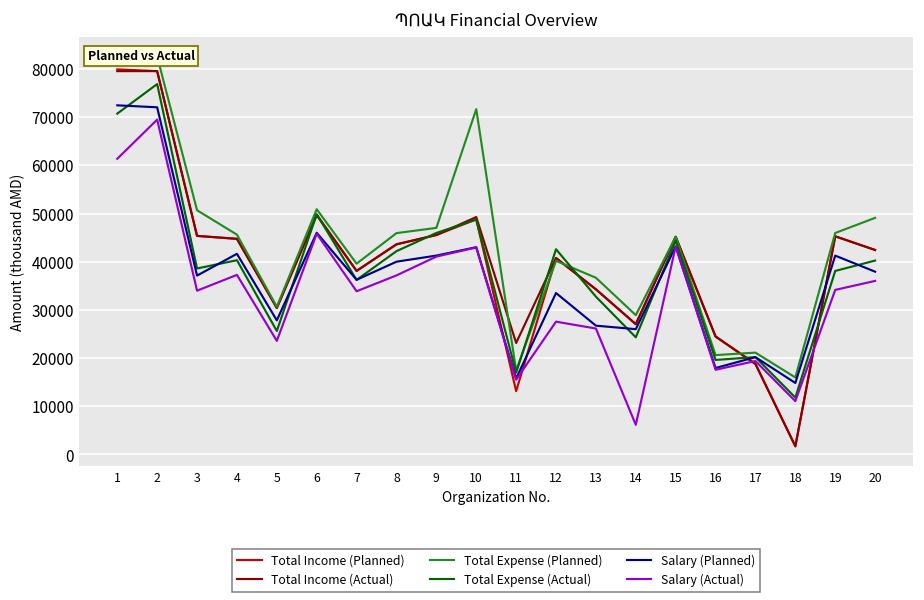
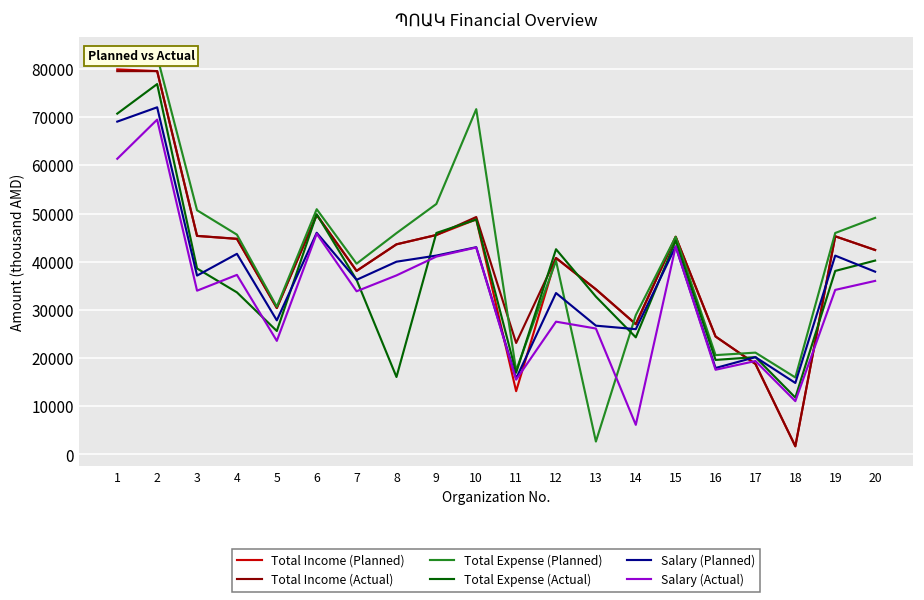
  {
    "Total Income (Planned)": {
      "11": 13000
    },
    "Total Income (Actual)": {
      "11": 23000
    },
    "Total Expense (Planned)": {
      "3": 51000,
      "4": 46000,
      "6": 51000,
      "7": 40000,
      "8": 46000,
-     "9": 47000,
+     "9": 52000,
      "10": 72000,
-     "13": 37000,
+     "13": 3000,
      "14": 29000,
      "16": 21000,
      "17": 21000,
      "18": 16000,
      "19": 46000,
      "20": 49000
    },
    "Total Expense (Actual)": {
      "1": 71000,
      "2": 77000,
      "3": 39000,
-     "4": 40000,
+     "4": 34000,
      "5": 26000,
-     "8": 42000,
+     "8": 16000,
      "12": 43000,
      "13": 33000,
      "14": 24000,
      "15": 44000,
      "16": 20000,
      "18": 12000,
      "19": 38000,
      "20": 40000
    },
    "Salary (Planned)": {
-     "1": 72000,
+     "1": 69000,
      "2": 72000,
      "3": 37000,
      "4": 42000,
      "5": 28000,
      "8": 40000,
      "12": 33000,
      "13": 27000,
      "14": 26000,
      "18": 15000,
      "19": 41000,
      "20": 38000
    },
    "Salary (Actual)": {
      "1": 61000,
      "2": 69000,
      "3": 34000,
      "4": 37000,
      "5": 24000,
      "7": 34000,
      "8": 37000,
      "12": 28000,
      "13": 26000,
      "14": 6000,
      "17": 19000,
      "18": 11000,
      "19": 34000,
      "20": 36000
    }
  }
